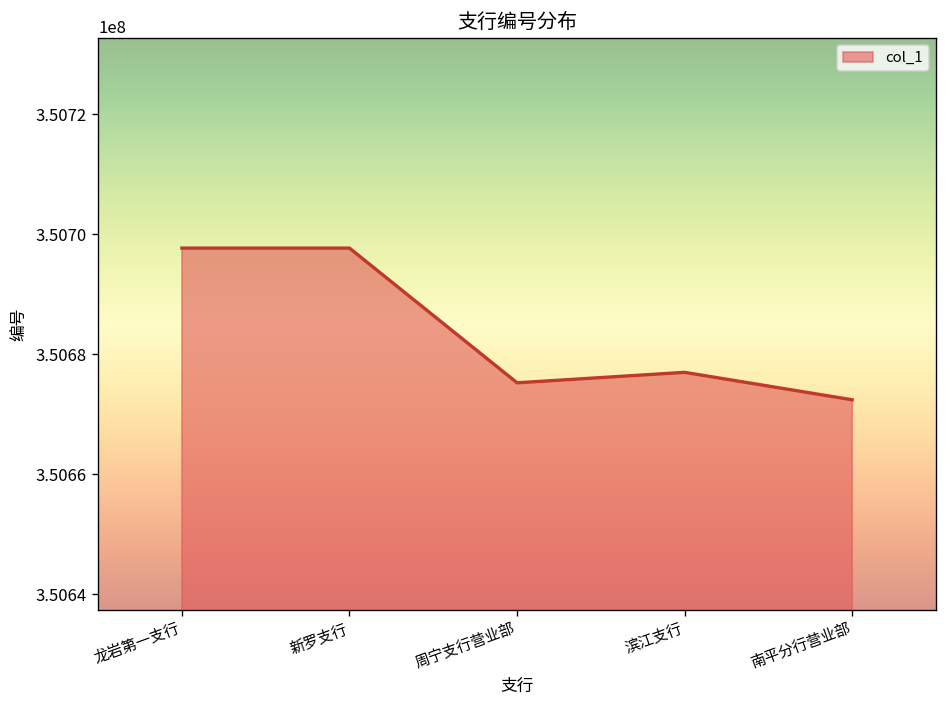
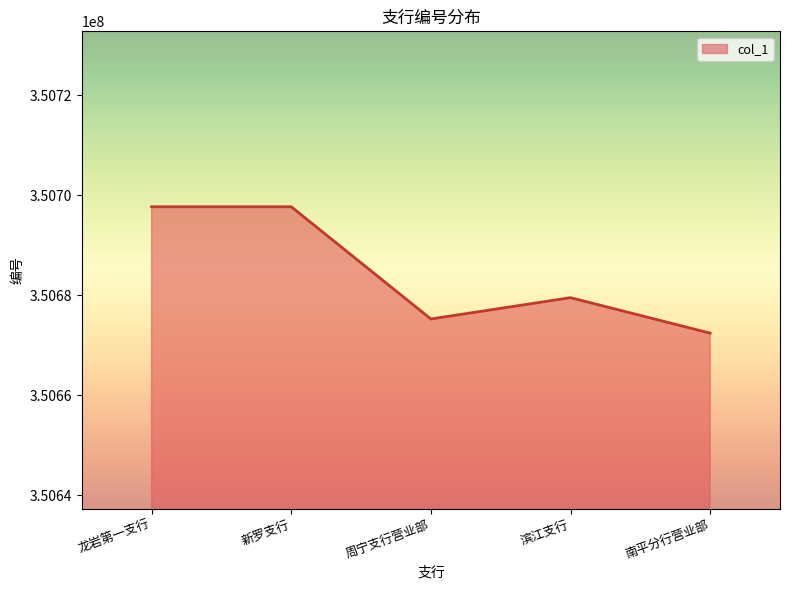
  {
    "龙岩第一支行": 350698000,
    "新罗支行": 350698000,
    "周宁支行营业部": 350675000,
-   "滨江支行": 350677000,
+   "滨江支行": 350680000,
    "南平分行营业部": 350672000
  }
